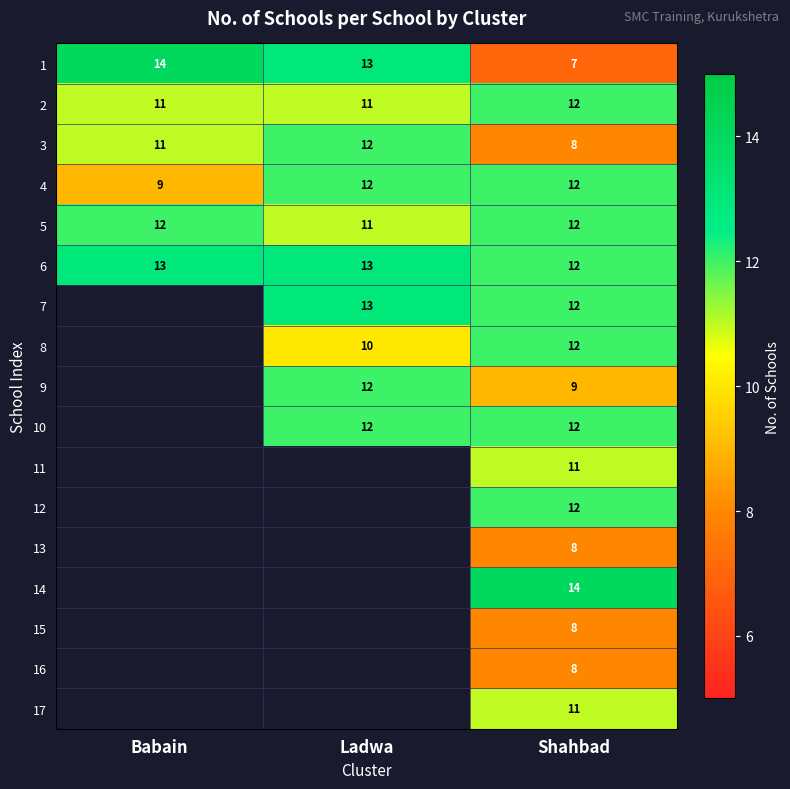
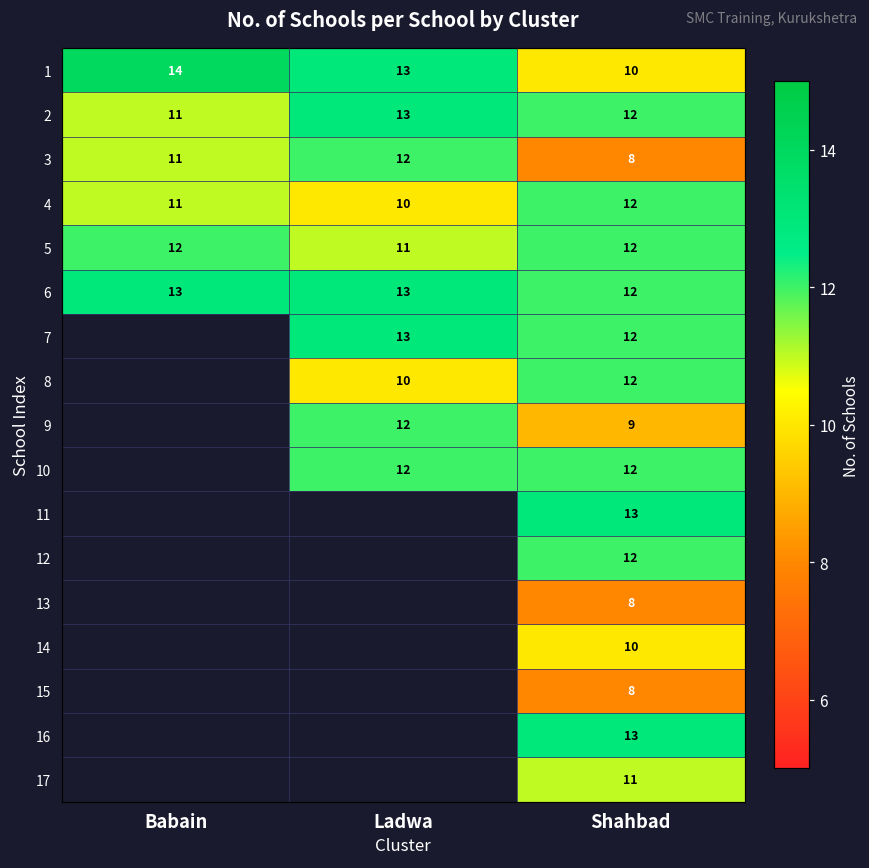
  {
    "1": {
      "Babain": 14,
      "Ladwa": 13,
-     "Shahbad": 7
+     "Shahbad": 10
    },
    "2": {
      "Babain": 11,
-     "Ladwa": 11,
+     "Ladwa": 13,
      "Shahbad": 12
    },
    "3": {
      "Babain": 11,
      "Ladwa": 12,
      "Shahbad": 8
    },
    "4": {
-     "Babain": 9,
-     "Ladwa": 12,
+     "Babain": 11,
+     "Ladwa": 10,
      "Shahbad": 12
    },
    "5": {
      "Babain": 12,
      "Ladwa": 11,
      "Shahbad": 12
    },
    "6": {
      "Babain": 13,
      "Ladwa": 13,
      "Shahbad": 12
    },
    "7": {
      "Ladwa": 13,
      "Shahbad": 12
    },
    "8": {
      "Ladwa": 10,
      "Shahbad": 12
    },
    "9": {
      "Ladwa": 12,
      "Shahbad": 9
    },
    "10": {
      "Ladwa": 12,
      "Shahbad": 12
    },
    "11": {
-     "Shahbad": 11
+     "Shahbad": 13
    },
    "12": {
      "Shahbad": 12
    },
    "13": {
      "Shahbad": 8
    },
    "14": {
-     "Shahbad": 14
+     "Shahbad": 10
    },
    "15": {
      "Shahbad": 8
    },
    "16": {
-     "Shahbad": 8
+     "Shahbad": 13
    },
    "17": {
      "Shahbad": 11
    }
  }
